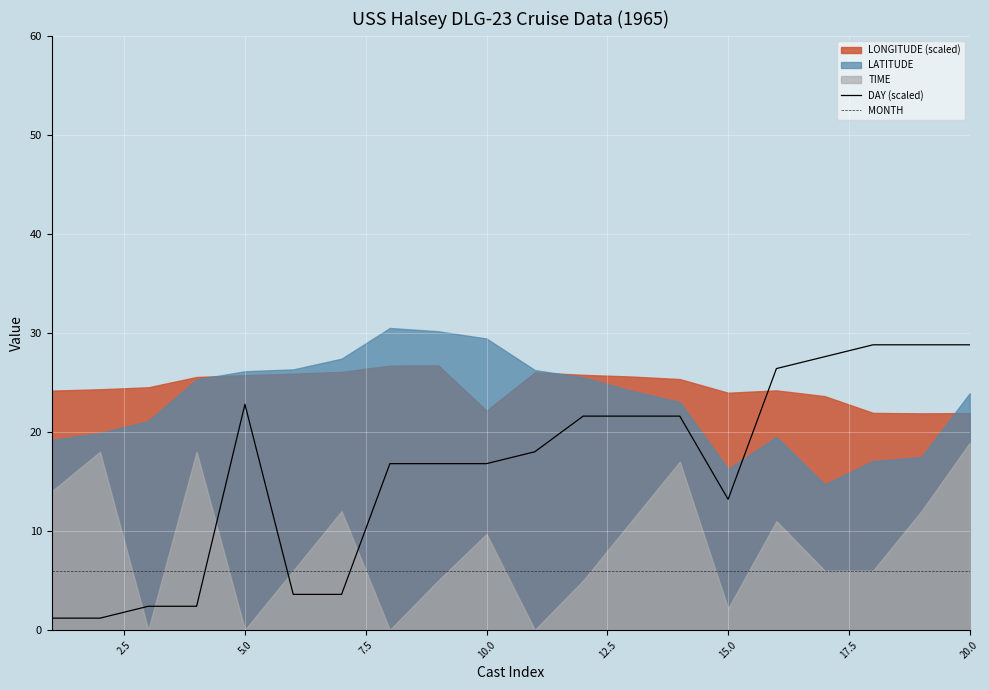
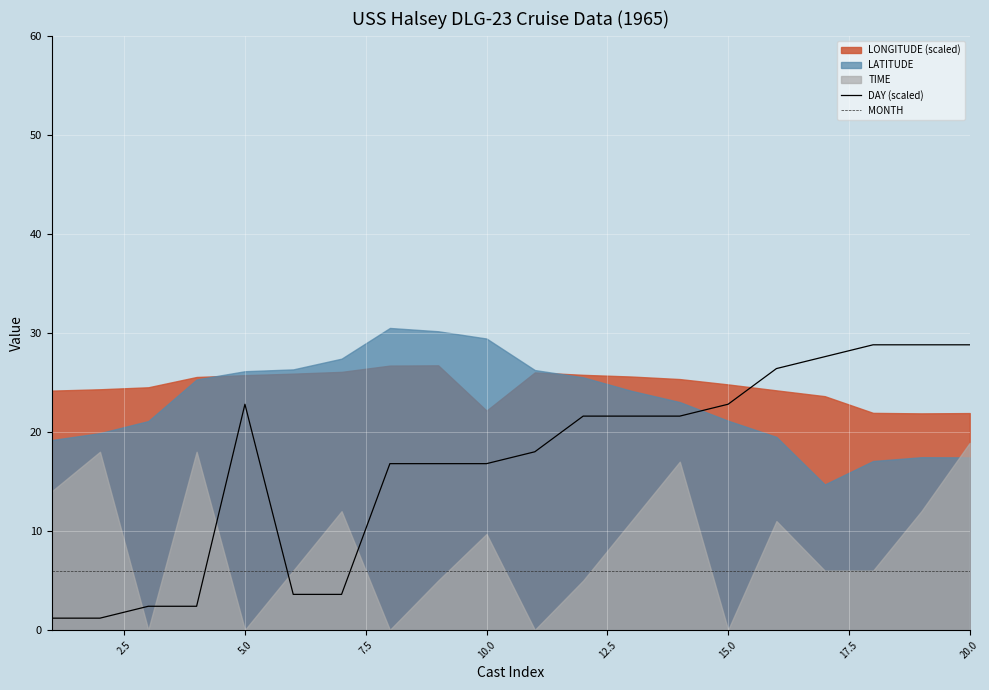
  {
    "DAY (scaled)": {
      "5.0": 23,
      "10.0": 17,
-     "15.0": 13,
+     "15.0": 23,
      "20.0": 29
    },
    "LONGITUDE (scaled)": {
      "5.0": 26,
      "10.0": 22,
-     "15.0": 24,
+     "15.0": 25,
      "20.0": 22
    },
    "MONTH": {
      "5.0": 6,
      "10.0": 6,
      "15.0": 6,
      "20.0": 6
    },
    "LATITUDE": {
      "5.0": 26,
      "10.0": 29,
-     "15.0": 16,
-     "20.0": 24
+     "15.0": 21,
+     "20.0": 17
    },
    "TIME": {
      "10.0": 10,
-     "15.0": 2,
+     "15.0": 0,
      "20.0": 19
    }
  }
